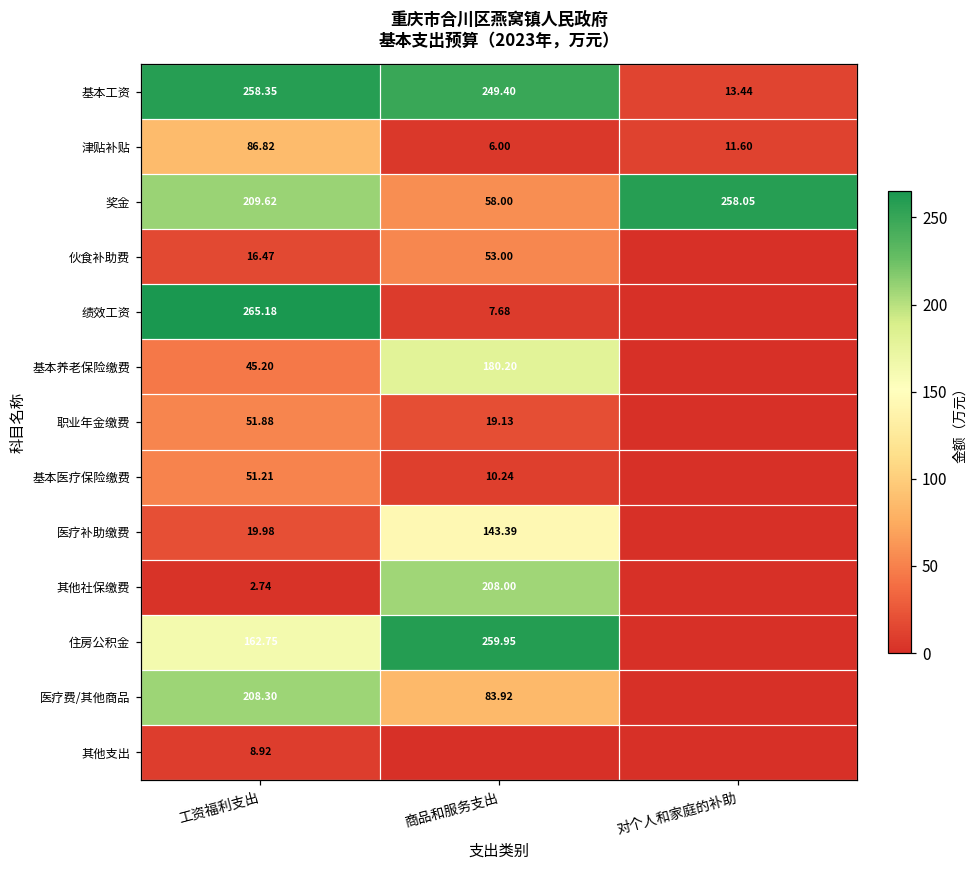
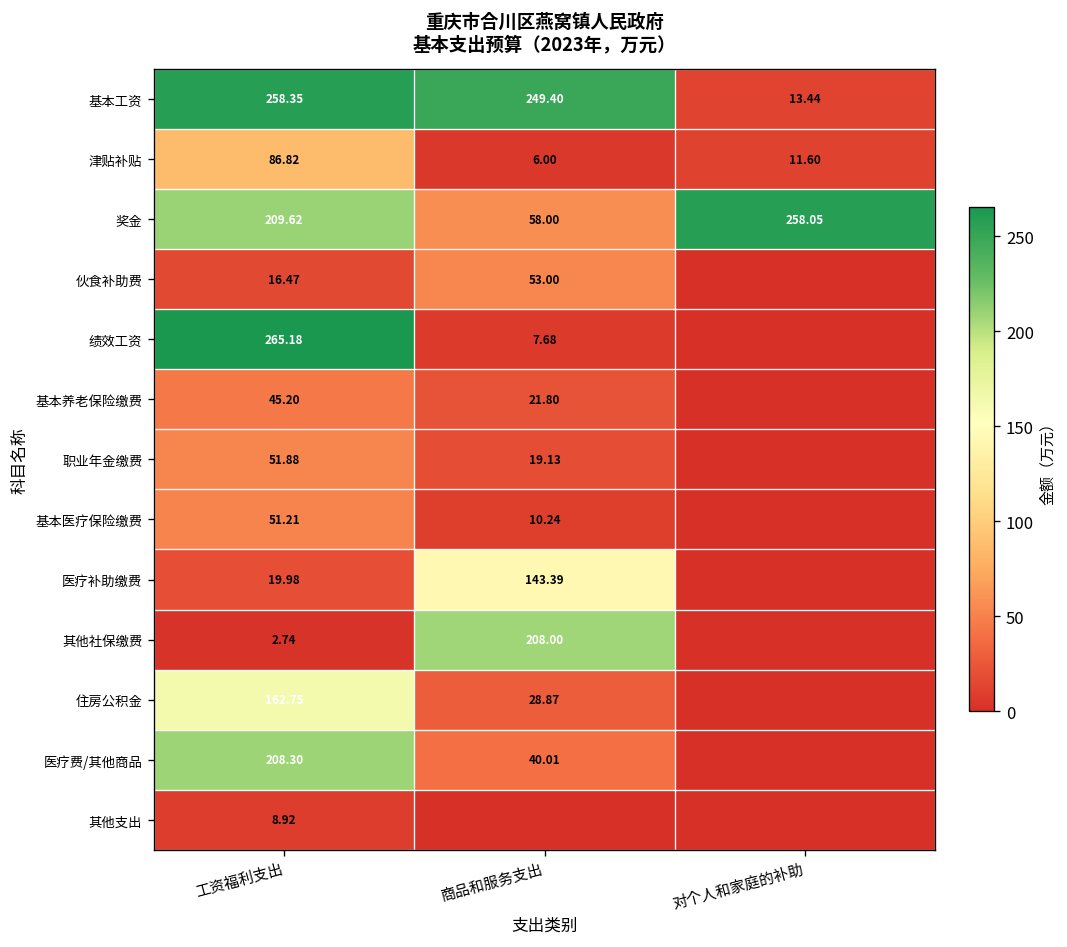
  {
    "基本工资": {
      "工资福利支出": 258.35,
      "商品和服务支出": 249.40,
      "对个人和家庭的补助": 13.44
    },
    "津贴补贴": {
      "工资福利支出": 86.82,
      "商品和服务支出": 6.00,
      "对个人和家庭的补助": 11.60
    },
    "奖金": {
      "工资福利支出": 209.62,
      "商品和服务支出": 58.00,
      "对个人和家庭的补助": 258.05
    },
    "伙食补助费": {
      "工资福利支出": 16.47,
      "商品和服务支出": 53.00
    },
    "绩效工资": {
      "工资福利支出": 265.18,
      "商品和服务支出": 7.68
    },
    "基本养老保险缴费": {
      "工资福利支出": 45.20,
-     "商品和服务支出": 180.20
+     "商品和服务支出": 21.80
    },
    "职业年金缴费": {
      "工资福利支出": 51.88,
      "商品和服务支出": 19.13
    },
    "基本医疗保险缴费": {
      "工资福利支出": 51.21,
      "商品和服务支出": 10.24
    },
    "医疗补助缴费": {
      "工资福利支出": 19.98,
      "商品和服务支出": 143.39
    },
    "其他社保缴费": {
      "工资福利支出": 2.74,
      "商品和服务支出": 208.00
    },
    "住房公积金": {
      "工资福利支出": 162.75,
-     "商品和服务支出": 259.95
+     "商品和服务支出": 28.87
    },
    "医疗费/其他商品": {
      "工资福利支出": 208.30,
-     "商品和服务支出": 83.92
+     "商品和服务支出": 40.01
    },
    "其他支出": {
      "工资福利支出": 8.92
    }
  }
